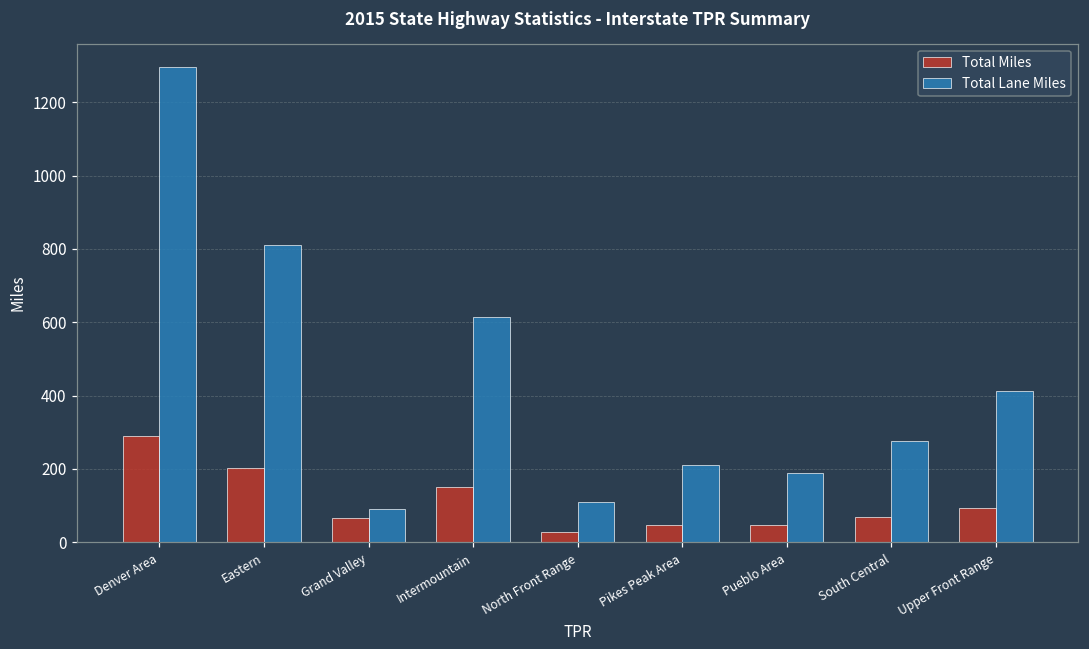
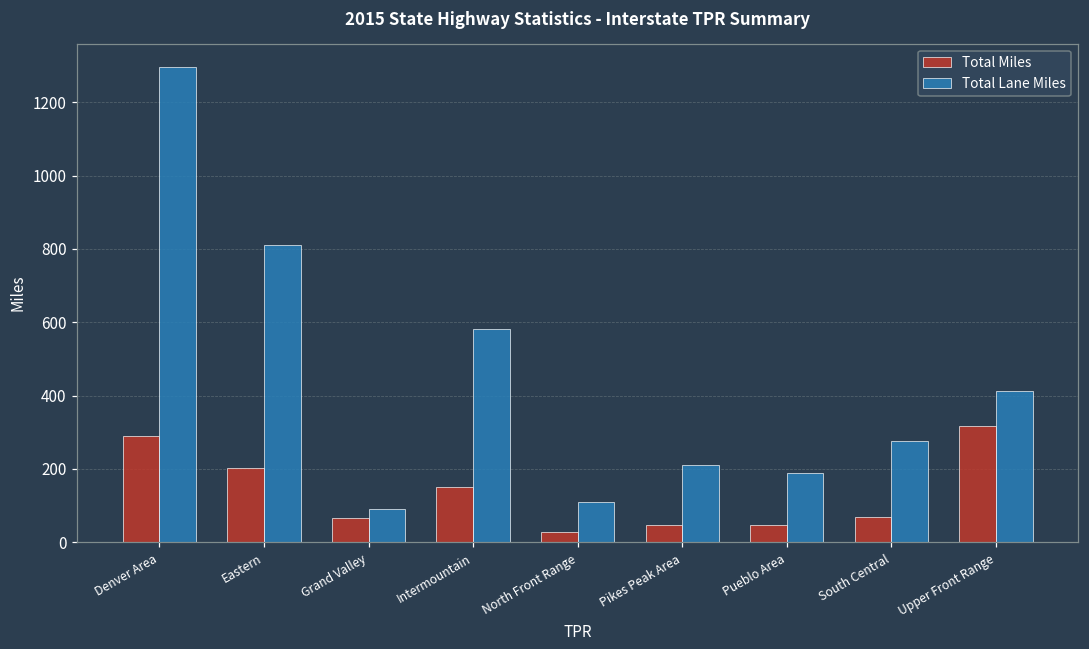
  {
    "Total Miles": {
      "Denver Area": 290,
      "Eastern": 200,
      "Grand Valley": 70,
      "Intermountain": 150,
      "North Front Range": 30,
      "Pikes Peak Area": 50,
      "Pueblo Area": 50,
      "South Central": 70,
-     "Upper Front Range": 90
+     "Upper Front Range": 320
    },
    "Total Lane Miles": {
      "Denver Area": 1300,
      "Eastern": 810,
      "Grand Valley": 90,
-     "Intermountain": 610,
+     "Intermountain": 580,
      "North Front Range": 110,
      "Pikes Peak Area": 210,
      "Pueblo Area": 190,
      "South Central": 280,
      "Upper Front Range": 410
    }
  }
